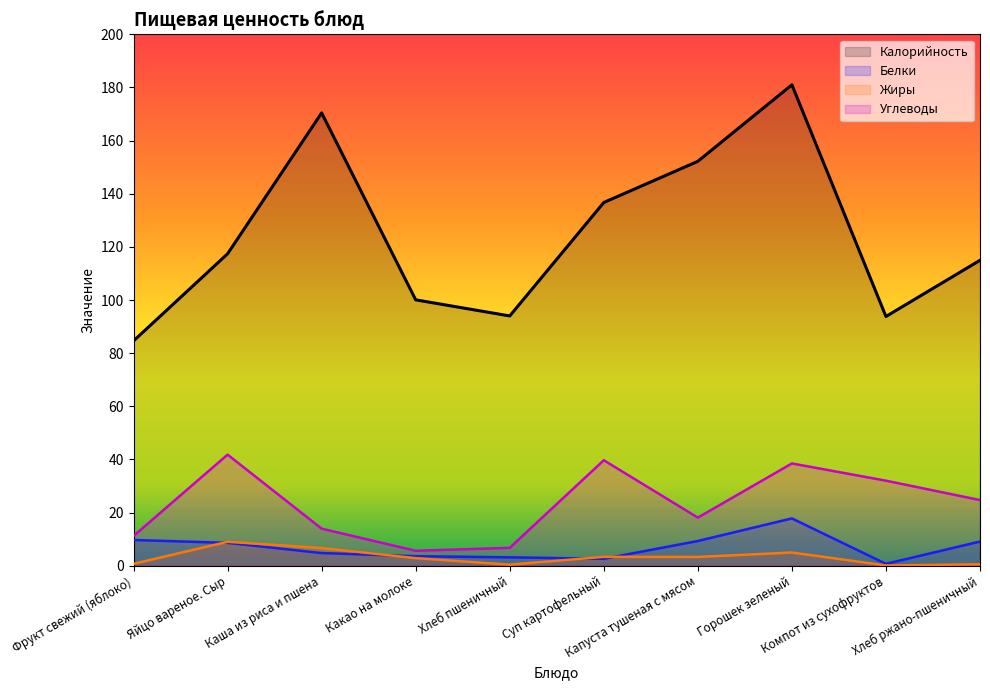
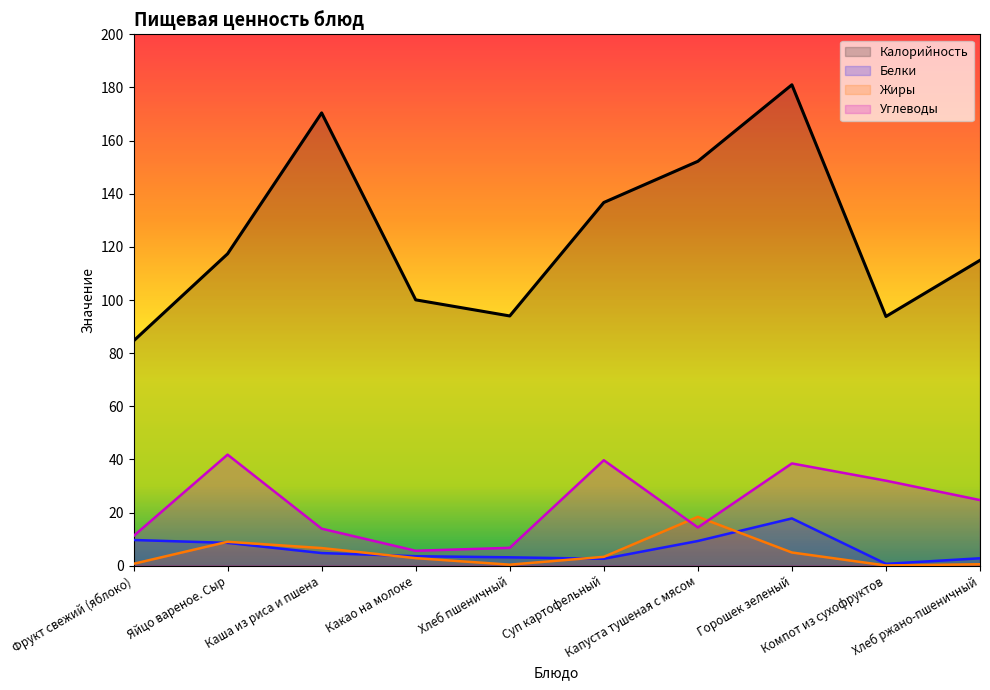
  {
    "Калорийность": {
      "Фрукт свежий (яблоко)": 85,
      "Яйцо вареное. Сыр": 117,
      "Каша из риса и пшена": 170,
      "Какао на молоке": 100,
      "Хлеб пшеничный": 94,
      "Суп картофельный": 137,
      "Капуста тушеная с мясом": 152,
      "Горошек зеленый": 181,
      "Компот из сухофруктов": 94,
      "Хлеб ржано-пшеничный": 115
    },
    "Белки": {
      "Фрукт свежий (яблоко)": 10,
      "Каша из риса и пшена": 5,
      "Хлеб пшеничный": 3,
      "Капуста тушеная с мясом": 9,
      "Горошек зеленый": 18,
-     "Хлеб ржано-пшеничный": 9
+     "Хлеб ржано-пшеничный": 3
    },
    "Жиры": {
      "Фрукт свежий (яблоко)": 1,
      "Каша из риса и пшена": 7,
      "Хлеб пшеничный": 0,
-     "Капуста тушеная с мясом": 3,
+     "Капуста тушеная с мясом": 18,
      "Горошек зеленый": 5,
      "Хлеб ржано-пшеничный": 1
    },
    "Углеводы": {
      "Фрукт свежий (яблоко)": 11,
      "Яйцо вареное. Сыр": 42,
      "Каша из риса и пшена": 14,
      "Какао на молоке": 6,
      "Хлеб пшеничный": 7,
      "Суп картофельный": 40,
-     "Капуста тушеная с мясом": 18,
+     "Капуста тушеная с мясом": 14,
      "Горошек зеленый": 38,
      "Компот из сухофруктов": 32,
      "Хлеб ржано-пшеничный": 25
    }
  }
